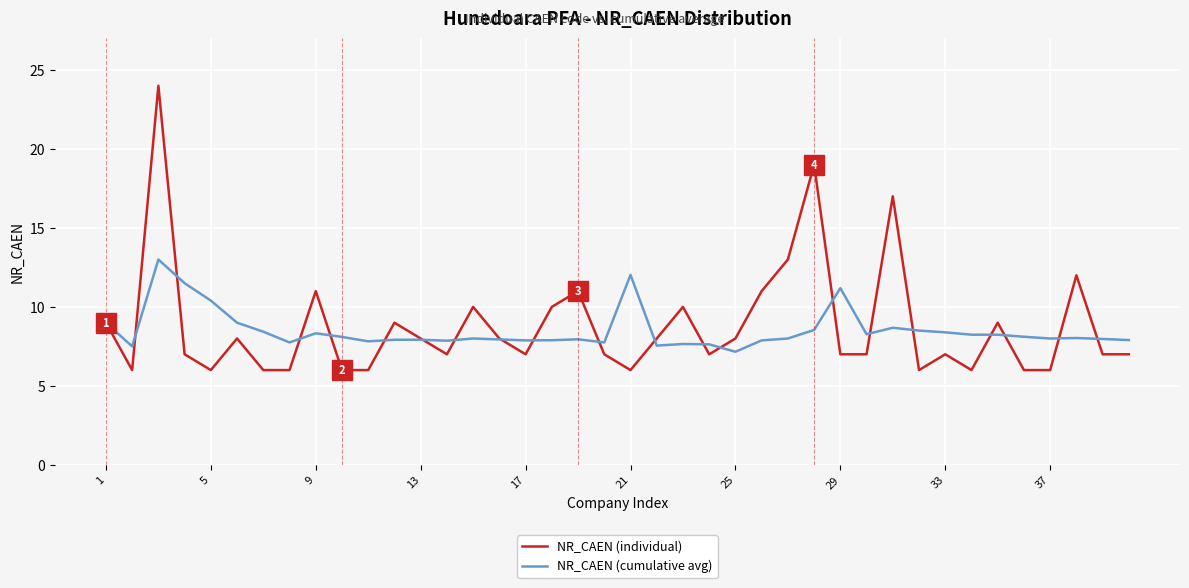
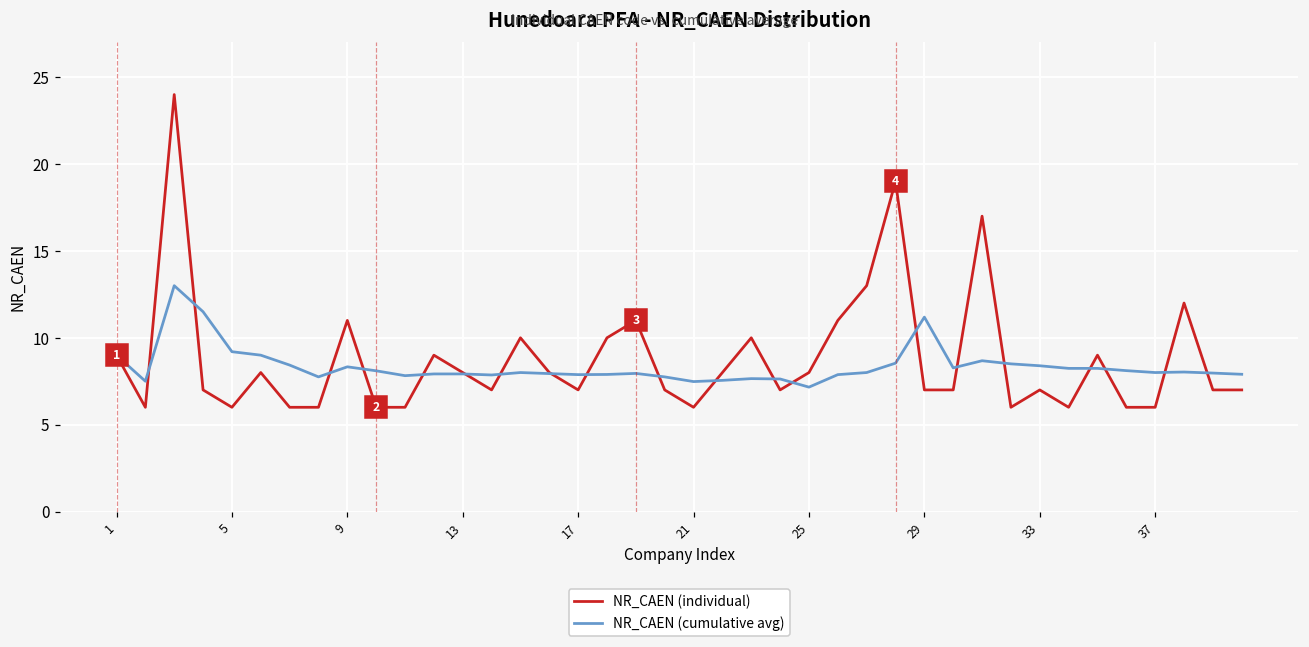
  {
    "NR_CAEN (cumulative avg)": {
-     "5": 10.4,
-     "21": 12.0,
+     "5": 9.2,
+     "21": 7.5,
      "25": 7.2,
      "29": 11.2,
      "33": 8.4,
      "37": 8.0
    }
  }
